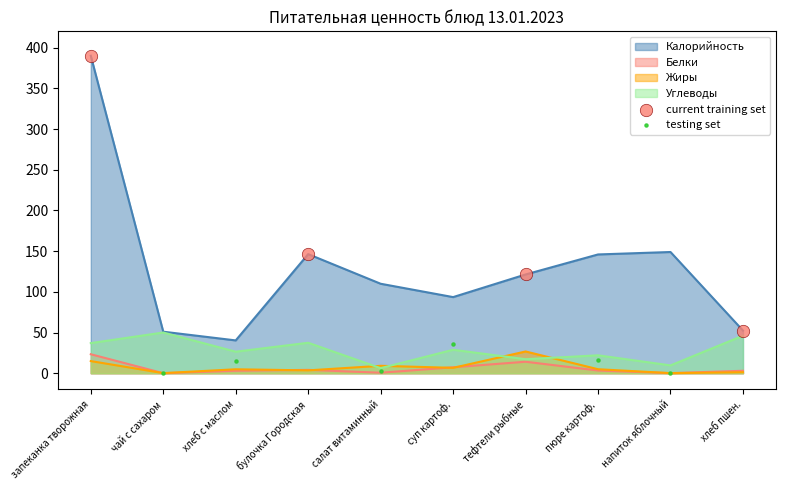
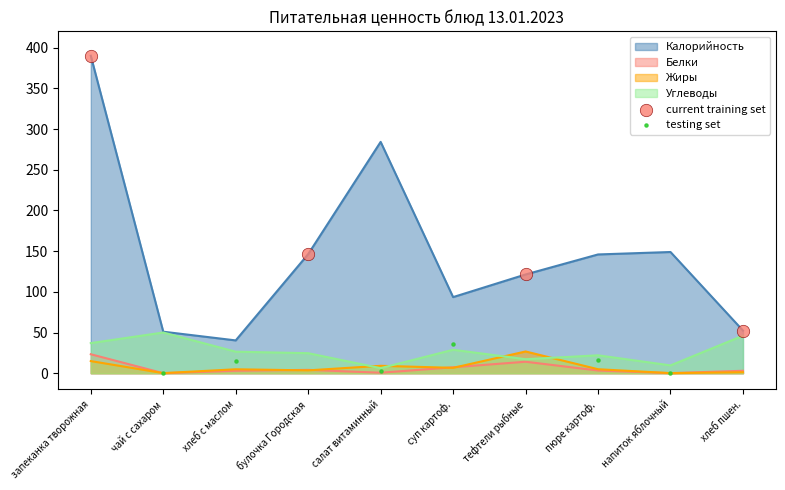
  {
    "Калорийность": {
      "хлеб с маслом": 40,
-     "салат витаминный": 110,
+     "салат витаминный": 280,
      "суп картоф.": 90,
      "пюре картоф.": 150,
      "напиток яблочный": 150
    },
    "Жиры": {
      "запеканка творожная": 10,
      "тефтели рыбные": 30
    },
    "Углеводы": {
      "запеканка творожная": 40,
      "хлеб с маслом": 30,
-     "булочка Городская": 40,
+     "булочка Городская": 20,
      "суп картоф.": 30,
      "пюре картоф.": 20,
      "напиток яблочный": 10,
      "хлеб пшен.": 50
    }
  }
